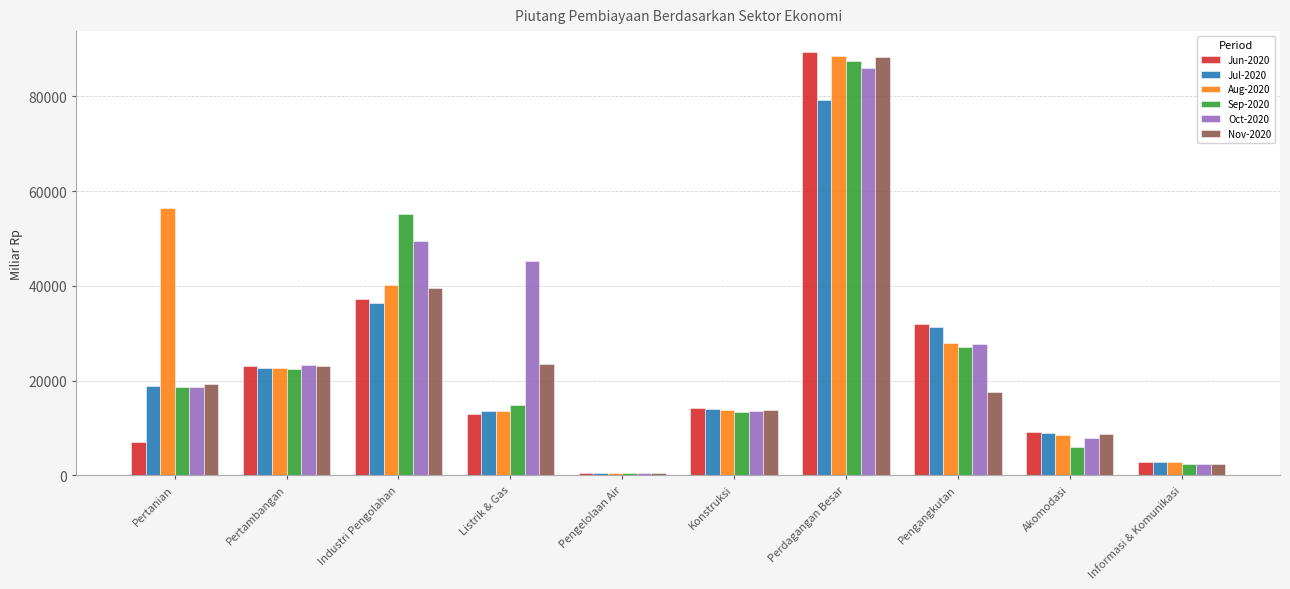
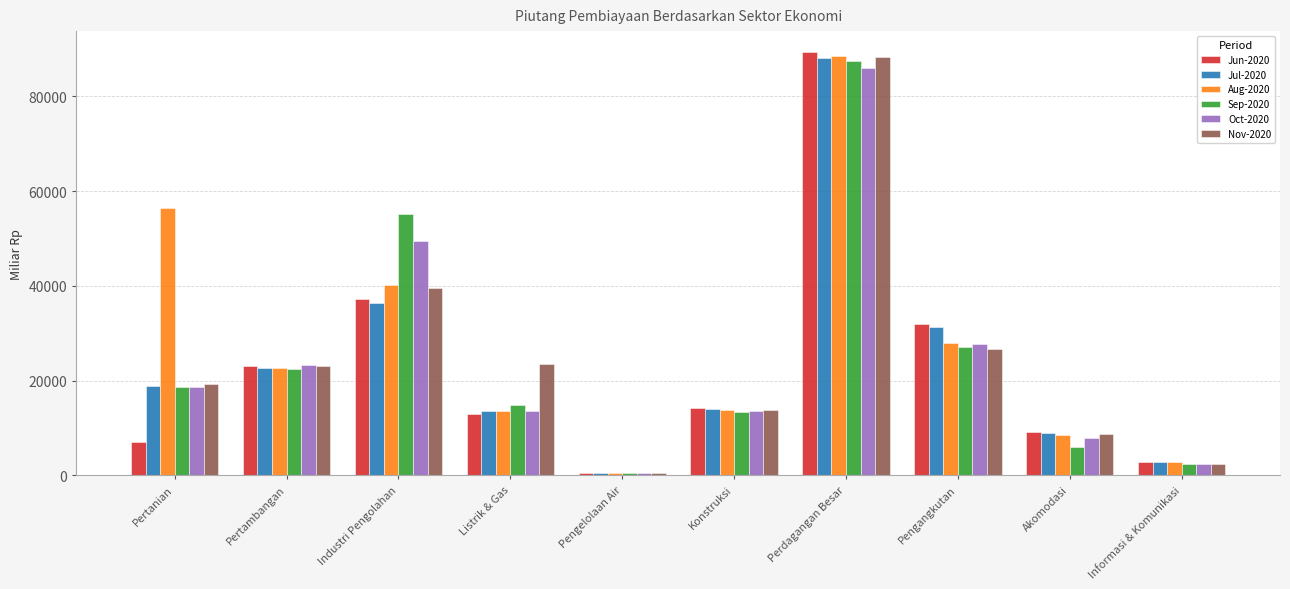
  {
    "Jun-2020": {
      "Pertanian": 7000,
      "Pertambangan": 23000,
      "Industri Pengolahan": 37000,
      "Listrik & Gas": 13000,
      "Pengelolaan Air": 1000,
      "Konstruksi": 14000,
      "Perdagangan Besar": 89000,
      "Pengangkutan": 32000,
      "Akomodasi": 9000,
      "Informasi & Komunikasi": 3000
    },
    "Jul-2020": {
      "Pertanian": 19000,
      "Pertambangan": 23000,
      "Industri Pengolahan": 36000,
      "Listrik & Gas": 14000,
      "Pengelolaan Air": 1000,
      "Konstruksi": 14000,
-     "Perdagangan Besar": 79000,
+     "Perdagangan Besar": 88000,
      "Pengangkutan": 31000,
      "Akomodasi": 9000,
      "Informasi & Komunikasi": 3000
    },
    "Aug-2020": {
      "Pertanian": 56000,
      "Pertambangan": 23000,
      "Industri Pengolahan": 40000,
      "Listrik & Gas": 14000,
      "Konstruksi": 14000,
      "Perdagangan Besar": 89000,
      "Pengangkutan": 28000,
      "Akomodasi": 8000,
      "Informasi & Komunikasi": 3000
    },
    "Sep-2020": {
      "Pertanian": 19000,
      "Pertambangan": 23000,
      "Industri Pengolahan": 55000,
      "Listrik & Gas": 15000,
      "Konstruksi": 13000,
      "Perdagangan Besar": 87000,
      "Pengangkutan": 27000,
      "Akomodasi": 6000,
      "Informasi & Komunikasi": 2000
    },
    "Oct-2020": {
      "Pertanian": 19000,
      "Pertambangan": 23000,
      "Industri Pengolahan": 50000,
-     "Listrik & Gas": 45000,
+     "Listrik & Gas": 14000,
      "Konstruksi": 14000,
      "Perdagangan Besar": 86000,
      "Pengangkutan": 28000,
      "Akomodasi": 8000,
      "Informasi & Komunikasi": 2000
    },
    "Nov-2020": {
      "Pertanian": 19000,
      "Pertambangan": 23000,
      "Industri Pengolahan": 40000,
      "Listrik & Gas": 24000,
      "Pengelolaan Air": 1000,
      "Konstruksi": 14000,
      "Perdagangan Besar": 88000,
-     "Pengangkutan": 18000,
+     "Pengangkutan": 27000,
      "Akomodasi": 9000,
      "Informasi & Komunikasi": 3000
    }
  }
